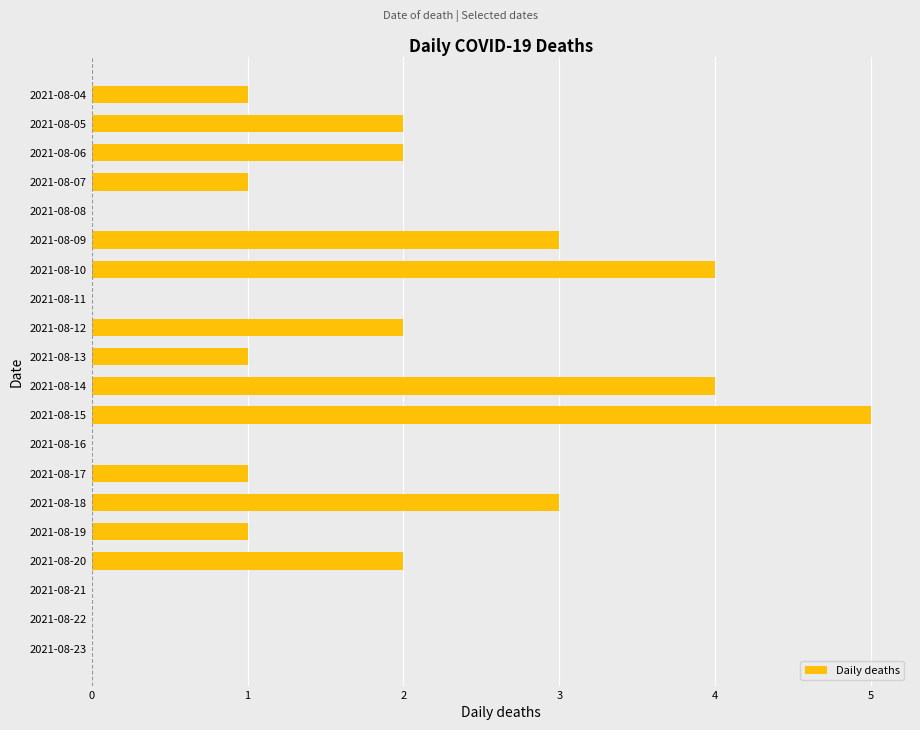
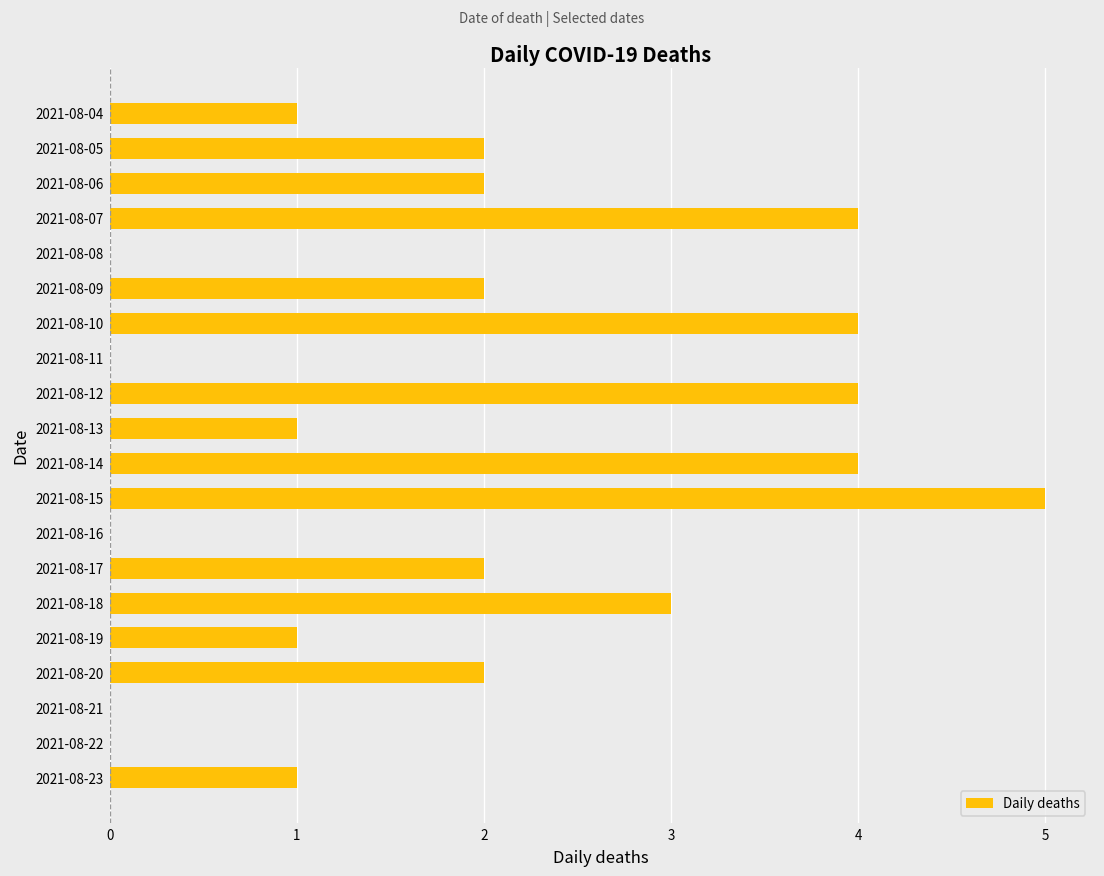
  {
    "2021-08-04": 1,
    "2021-08-05": 2,
    "2021-08-06": 2,
-   "2021-08-07": 1,
+   "2021-08-07": 4,
    "2021-08-08": 0,
-   "2021-08-09": 3,
+   "2021-08-09": 2,
    "2021-08-10": 4,
    "2021-08-11": 0,
-   "2021-08-12": 2,
+   "2021-08-12": 4,
    "2021-08-13": 1,
    "2021-08-14": 4,
    "2021-08-15": 5,
    "2021-08-16": 0,
-   "2021-08-17": 1,
+   "2021-08-17": 2,
    "2021-08-18": 3,
    "2021-08-19": 1,
    "2021-08-20": 2,
    "2021-08-21": 0,
    "2021-08-22": 0,
-   "2021-08-23": 0
+   "2021-08-23": 1
  }
